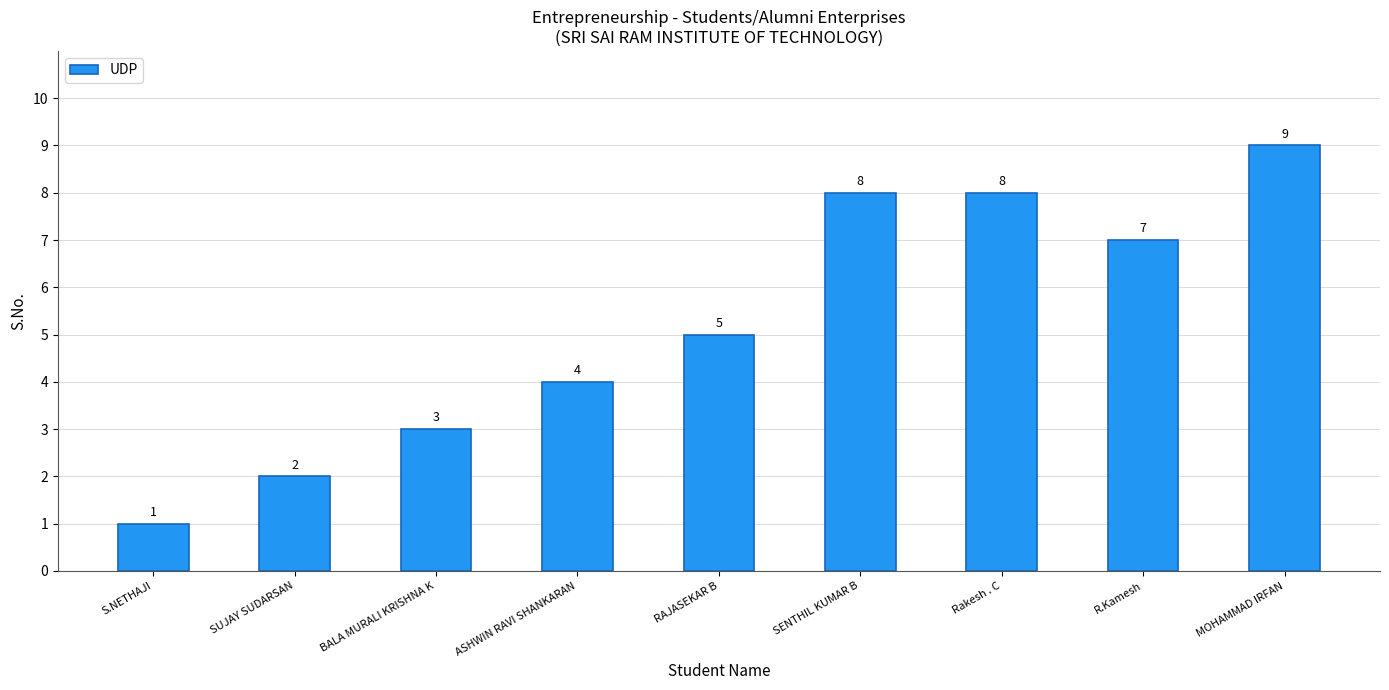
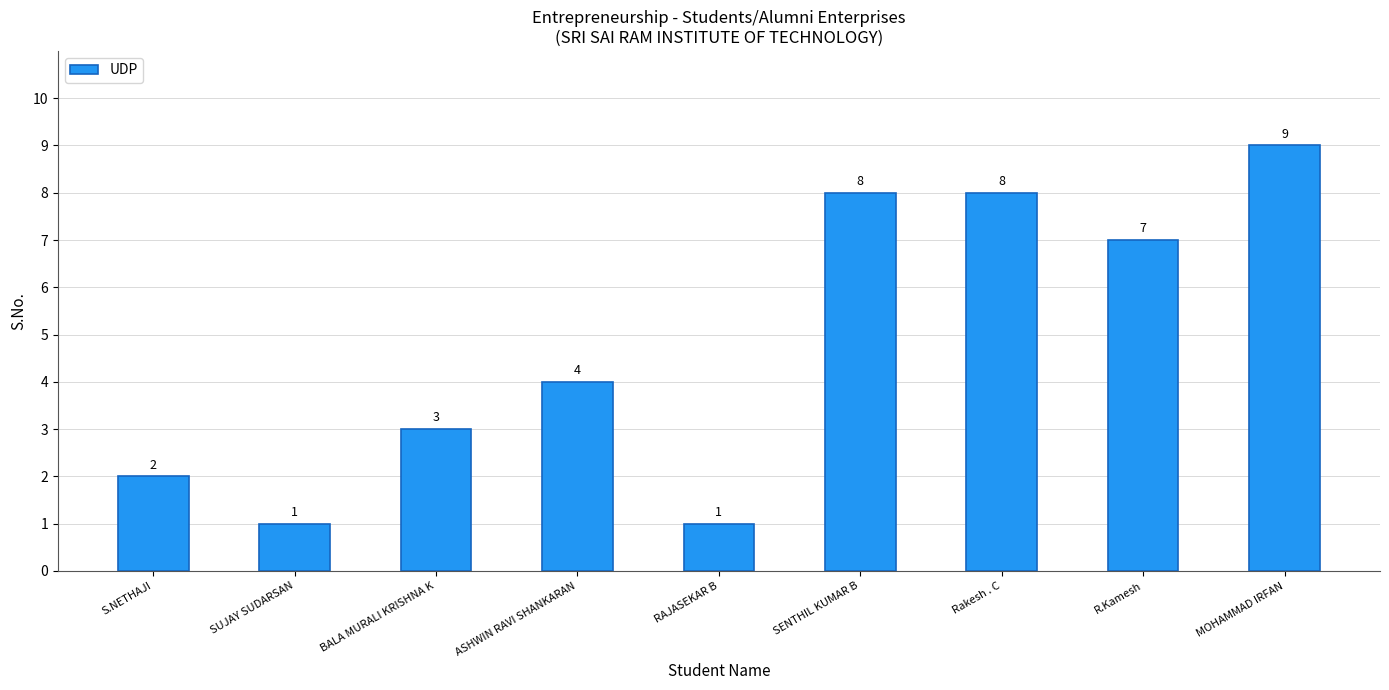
  {
-   "S.NETHAJI": 1,
-   "SUJAY SUDARSAN": 2,
+   "S.NETHAJI": 2,
+   "SUJAY SUDARSAN": 1,
    "BALA MURALI KRISHNA K": 3,
    "ASHWIN RAVI SHANKARAN": 4,
-   "RAJASEKAR B": 5,
+   "RAJASEKAR B": 1,
    "SENTHIL KUMAR B": 8,
    "Rakesh . C": 8,
    "R.Kamesh": 7,
    "MOHAMMAD IRFAN": 9
  }
